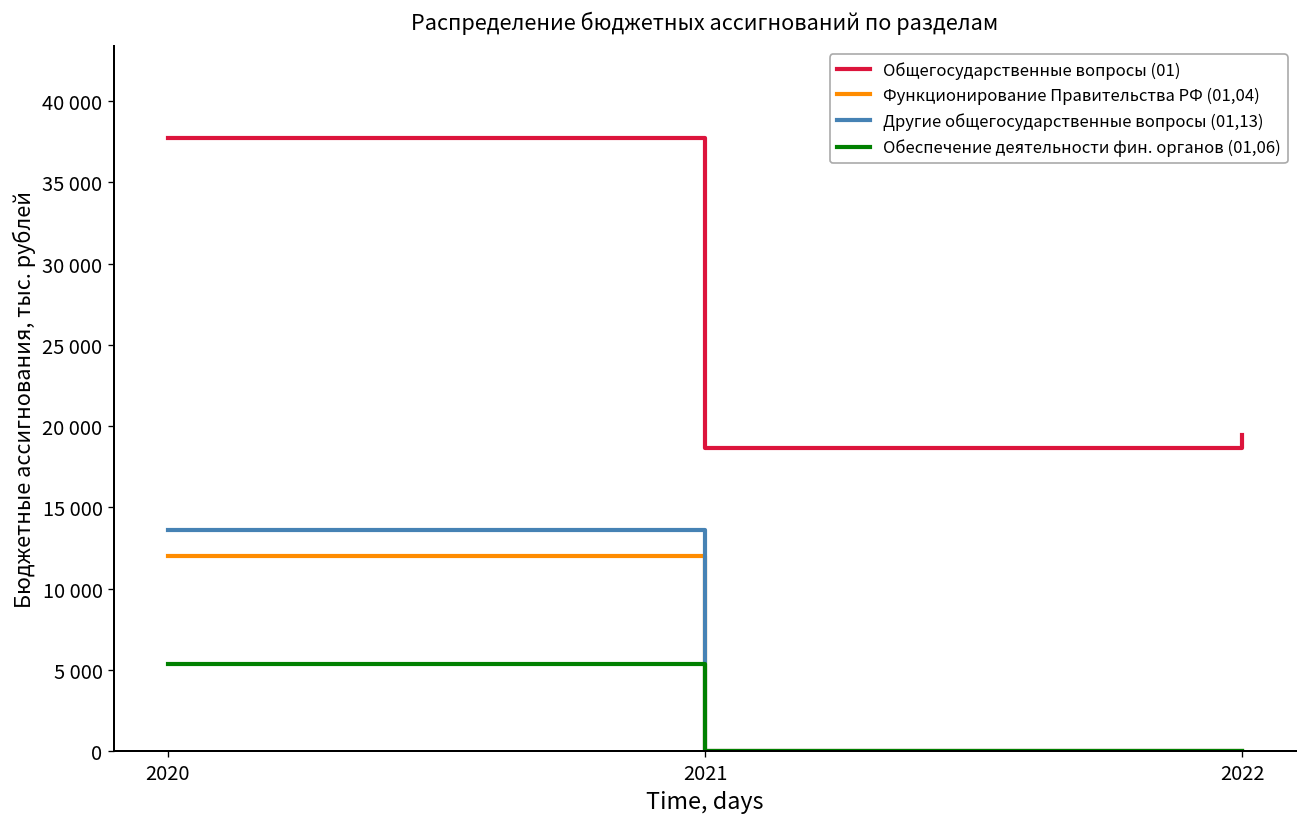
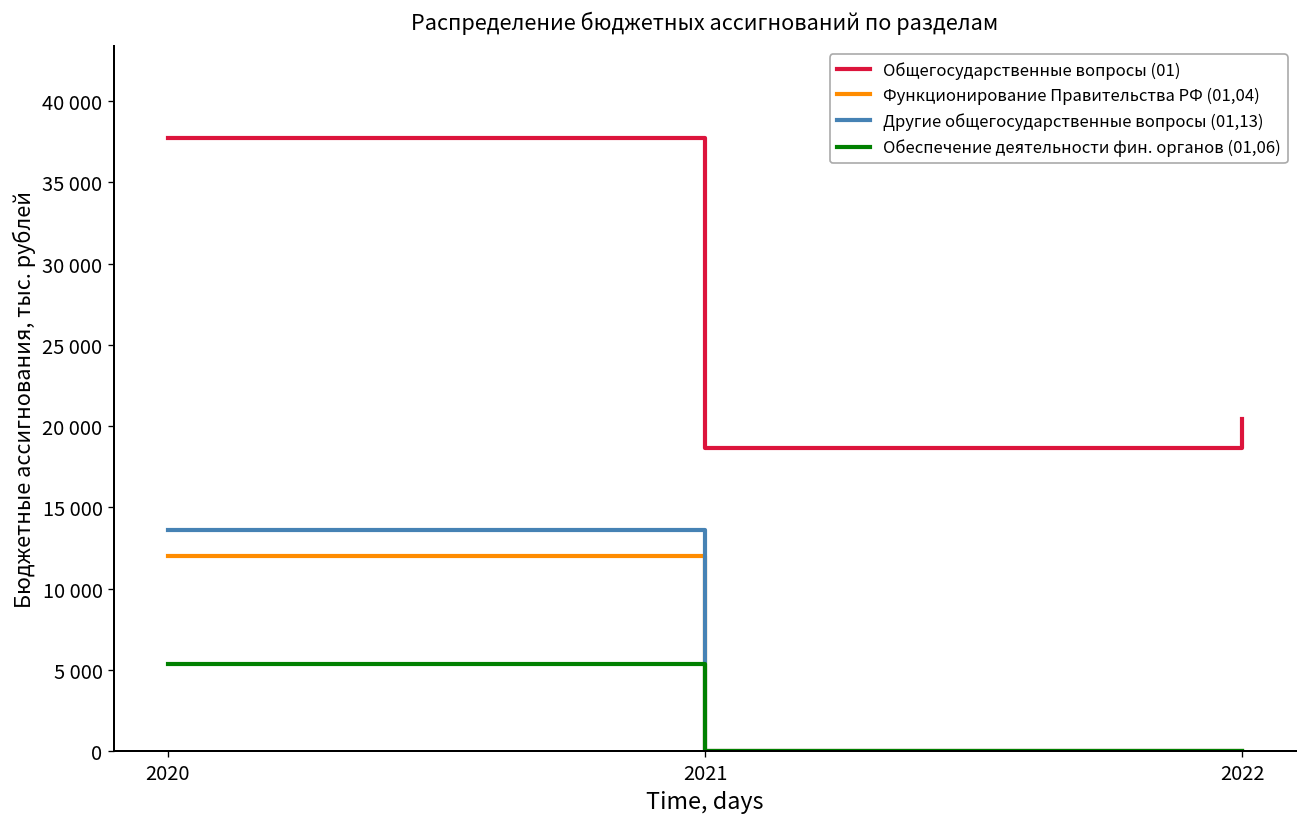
  {
    "Общегосударственные вопросы (01)": {
      "2020": 37700,
      "2021": 18600,
-     "2022": 19500
+     "2022": 20500
    },
    "Функционирование Правительства РФ (01,04)": {
      "2020": 12000
    },
    "Другие общегосударственные вопросы (01,13)": {
      "2020": 13600
    },
    "Обеспечение деятельности фин. органов (01,06)": {
      "2020": 5300
    }
  }
